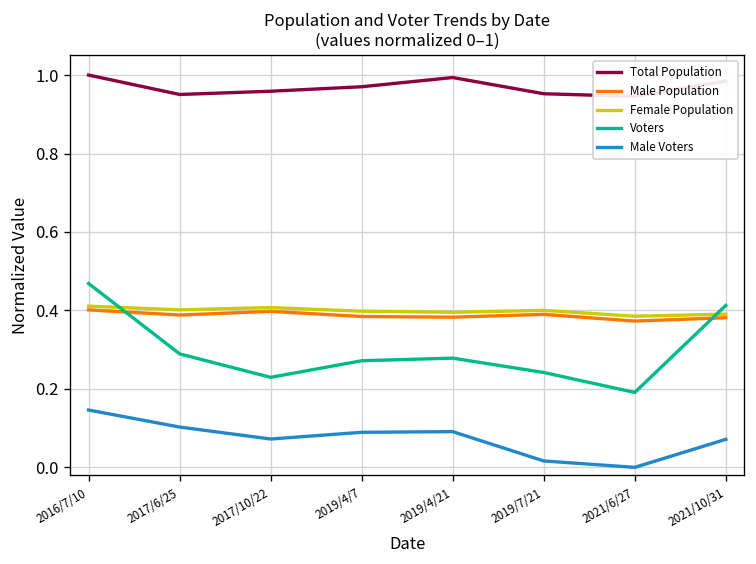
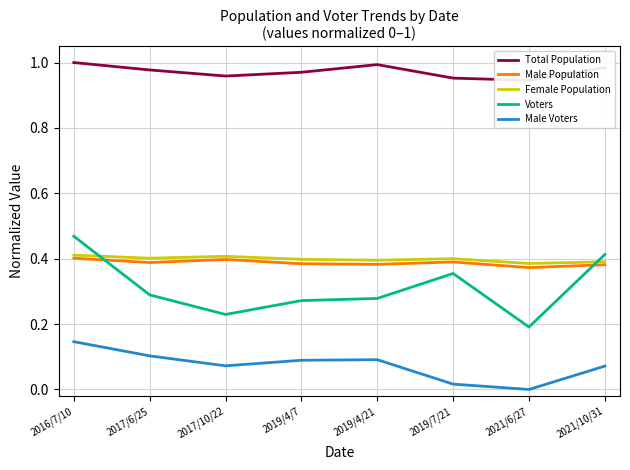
  {
    "Total Population": {
      "2016/7/10": 1.00,
-     "2017/6/25": 0.95,
+     "2017/6/25": 0.98,
      "2017/10/22": 0.96,
      "2019/4/7": 0.97,
      "2019/4/21": 0.99,
      "2019/7/21": 0.95
    },
    "Male Population": {
      "2016/7/10": 0.40,
      "2017/6/25": 0.39,
      "2017/10/22": 0.40,
      "2019/4/7": 0.38,
      "2019/4/21": 0.38,
      "2019/7/21": 0.39,
      "2021/6/27": 0.37,
      "2021/10/31": 0.38
    },
    "Female Population": {
      "2016/7/10": 0.41,
      "2017/6/25": 0.40,
      "2017/10/22": 0.41,
      "2019/4/7": 0.40,
      "2019/4/21": 0.40,
      "2019/7/21": 0.40,
      "2021/6/27": 0.39,
      "2021/10/31": 0.39
    },
    "Voters": {
      "2016/7/10": 0.47,
      "2017/6/25": 0.29,
      "2017/10/22": 0.23,
      "2019/4/7": 0.27,
      "2019/4/21": 0.28,
-     "2019/7/21": 0.24,
+     "2019/7/21": 0.35,
      "2021/6/27": 0.19,
      "2021/10/31": 0.41
    },
    "Male Voters": {
      "2016/7/10": 0.15,
      "2017/6/25": 0.10,
      "2017/10/22": 0.07,
      "2019/4/7": 0.09,
      "2019/4/21": 0.09,
      "2019/7/21": 0.02,
      "2021/6/27": 0.00,
      "2021/10/31": 0.07
    }
  }
